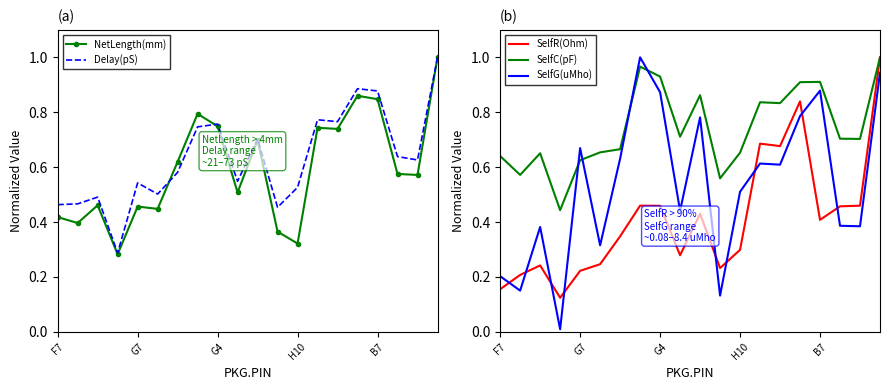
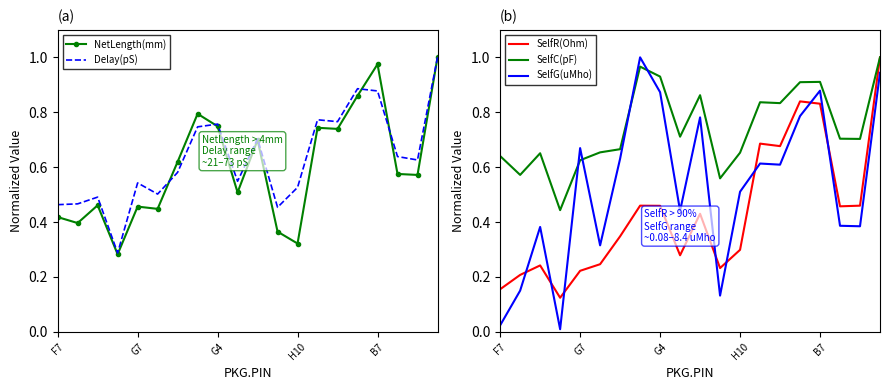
  {
    "(a)": {
      "NetLength(mm)": {
        "F7": 0.42,
        "G7": 0.46,
        "H10": 0.32,
-       "B7": 0.85
+       "B7": 0.97
      },
      "Delay(pS)": {
        "F7": 0.46,
        "G7": 0.54,
        "H10": 0.53,
        "B7": 0.88
      }
    },
    "(b)": {
      "SelfR(Ohm)": {
        "F7": 0.16,
        "G7": 0.22,
        "G4": 0.46,
        "H10": 0.30,
-       "B7": 0.41
+       "B7": 0.83
      },
      "SelfC(pF)": {
        "F7": 0.64,
        "G7": 0.63,
        "G4": 0.93,
        "H10": 0.65,
        "B7": 0.91
      },
      "SelfG(uMho)": {
-       "F7": 0.20,
+       "F7": 0.02,
        "G7": 0.67,
        "G4": 0.87,
        "H10": 0.51,
        "B7": 0.88
      }
    }
  }
